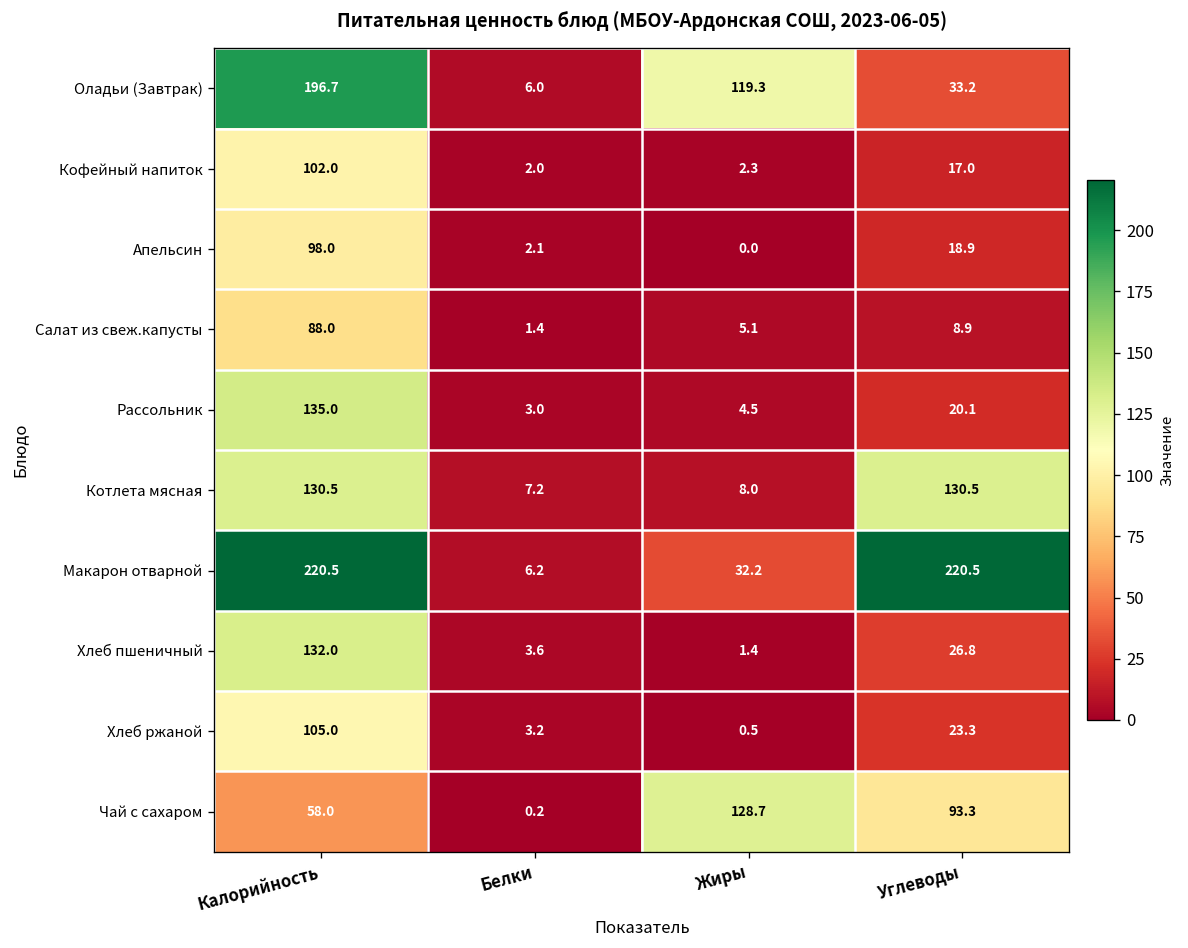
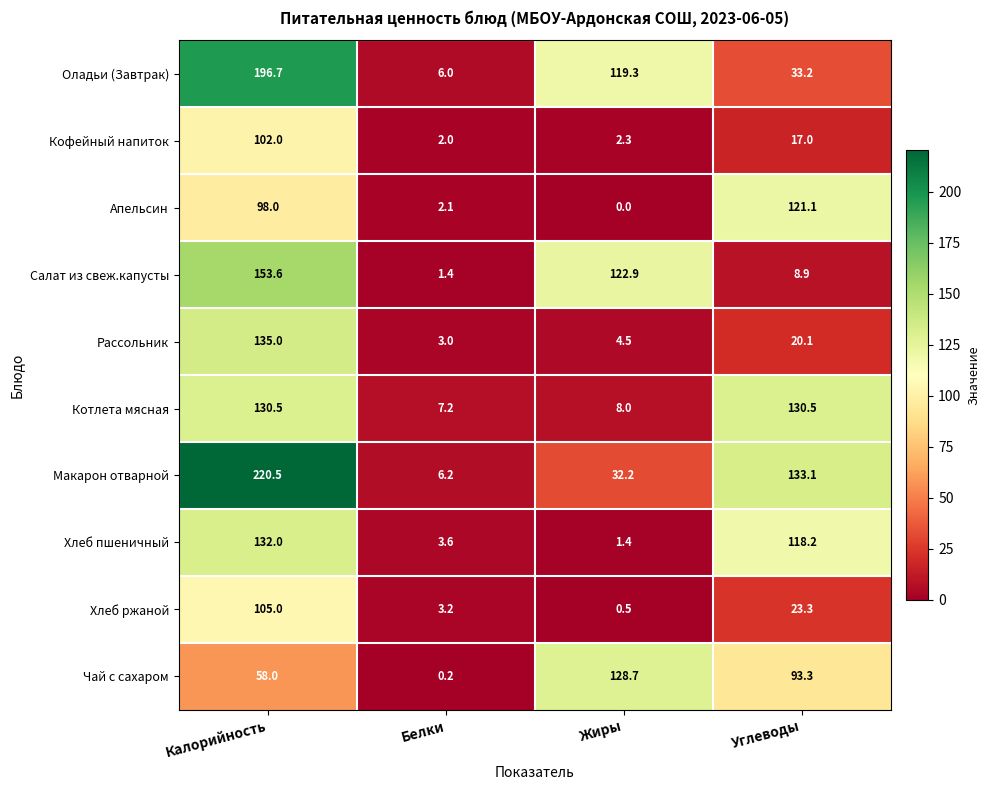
  {
    "Оладьи (Завтрак)": {
      "Калорийность": 196.7,
      "Белки": 6.0,
      "Жиры": 119.3,
      "Углеводы": 33.2
    },
    "Кофейный напиток": {
      "Калорийность": 102.0,
      "Белки": 2.0,
      "Жиры": 2.3,
      "Углеводы": 17.0
    },
    "Апельсин": {
      "Калорийность": 98.0,
      "Белки": 2.1,
      "Жиры": 0.0,
-     "Углеводы": 18.9
+     "Углеводы": 121.1
    },
    "Салат из свеж.капусты": {
-     "Калорийность": 88.0,
+     "Калорийность": 153.6,
      "Белки": 1.4,
-     "Жиры": 5.1,
+     "Жиры": 122.9,
      "Углеводы": 8.9
    },
    "Рассольник": {
      "Калорийность": 135.0,
      "Белки": 3.0,
      "Жиры": 4.5,
      "Углеводы": 20.1
    },
    "Котлета мясная": {
      "Калорийность": 130.5,
      "Белки": 7.2,
      "Жиры": 8.0,
      "Углеводы": 130.5
    },
    "Макарон отварной": {
      "Калорийность": 220.5,
      "Белки": 6.2,
      "Жиры": 32.2,
-     "Углеводы": 220.5
+     "Углеводы": 133.1
    },
    "Хлеб пшеничный": {
      "Калорийность": 132.0,
      "Белки": 3.6,
      "Жиры": 1.4,
-     "Углеводы": 26.8
+     "Углеводы": 118.2
    },
    "Хлеб ржаной": {
      "Калорийность": 105.0,
      "Белки": 3.2,
      "Жиры": 0.5,
      "Углеводы": 23.3
    },
    "Чай с сахаром": {
      "Калорийность": 58.0,
      "Белки": 0.2,
      "Жиры": 128.7,
      "Углеводы": 93.3
    }
  }
